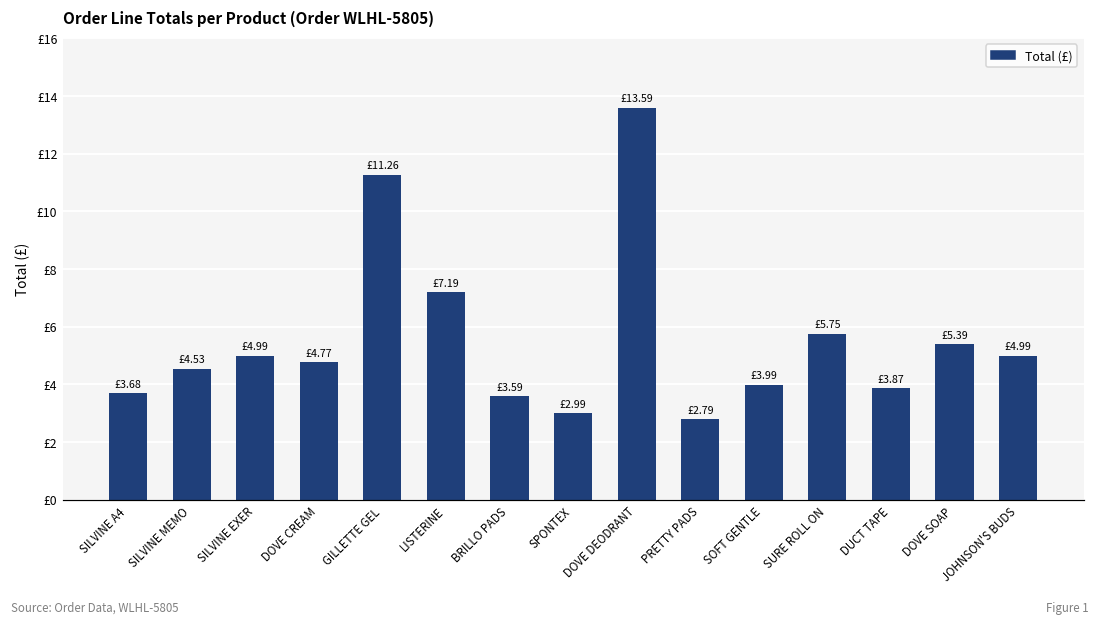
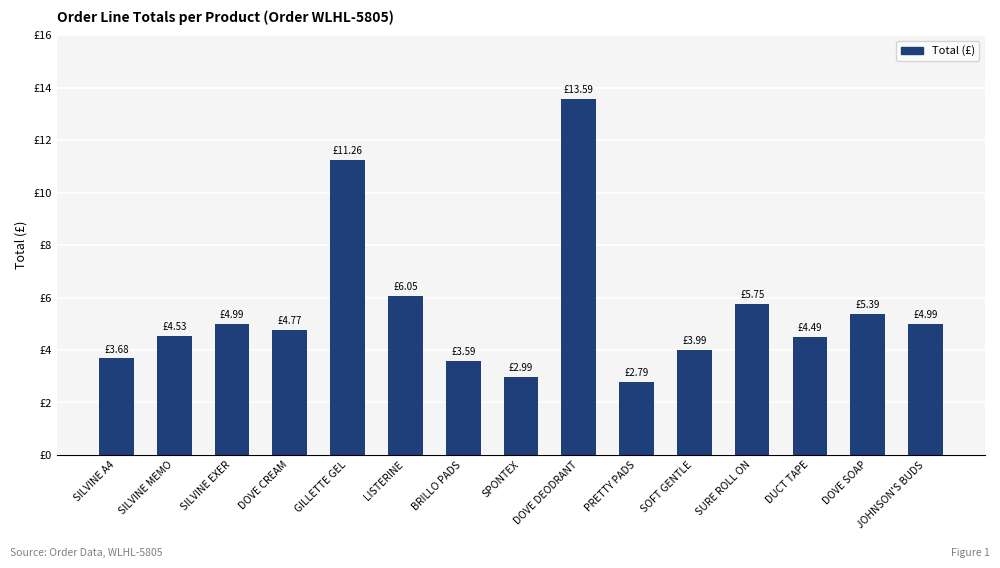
  {
    "SILVINE A4": "£3.68",
    "SILVINE MEMO": "£4.53",
    "SILVINE EXER": "£4.99",
    "DOVE CREAM": "£4.77",
    "GILLETTE GEL": "£11.26",
-   "LISTERINE": "£7.19",
+   "LISTERINE": "£6.05",
    "BRILLO PADS": "£3.59",
    "SPONTEX": "£2.99",
    "DOVE DEODRANT": "£13.59",
    "PRETTY PADS": "£2.79",
    "SOFT GENTLE": "£3.99",
    "SURE ROLL ON": "£5.75",
-   "DUCT TAPE": "£3.87",
+   "DUCT TAPE": "£4.49",
    "DOVE SOAP": "£5.39",
    "JOHNSON'S BUDS": "£4.99"
  }
